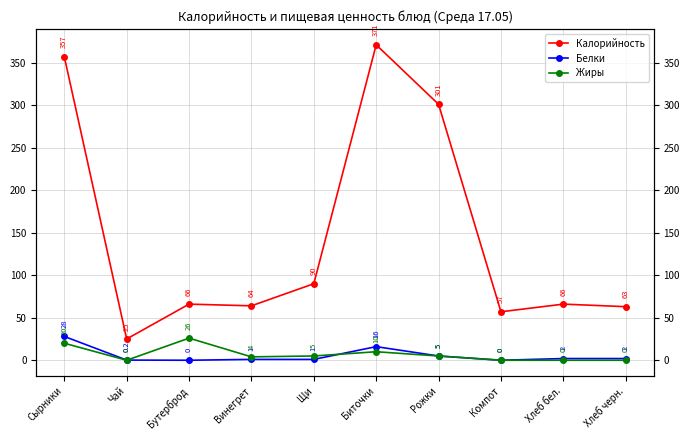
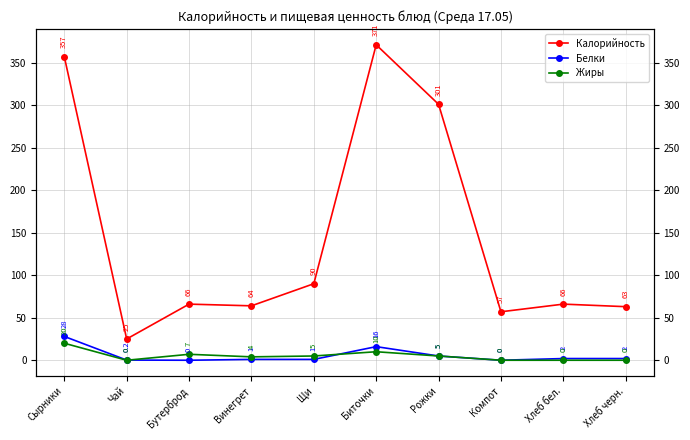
  {
    "Калорийность": {
      "Сырники": 357,
      "Чай": 25,
      "Бутерброд": 66,
      "Винегрет": 64,
      "Щи": 90,
      "Биточки": 371,
      "Рожки": 301,
      "Компот": 57,
      "Хлеб бел.": 66,
      "Хлеб черн.": 63
    },
    "Белки": {
      "Бутерброд": 0
    },
    "Жиры": {
-     "Бутерброд": 26
+     "Бутерброд": 7
    }
  }
